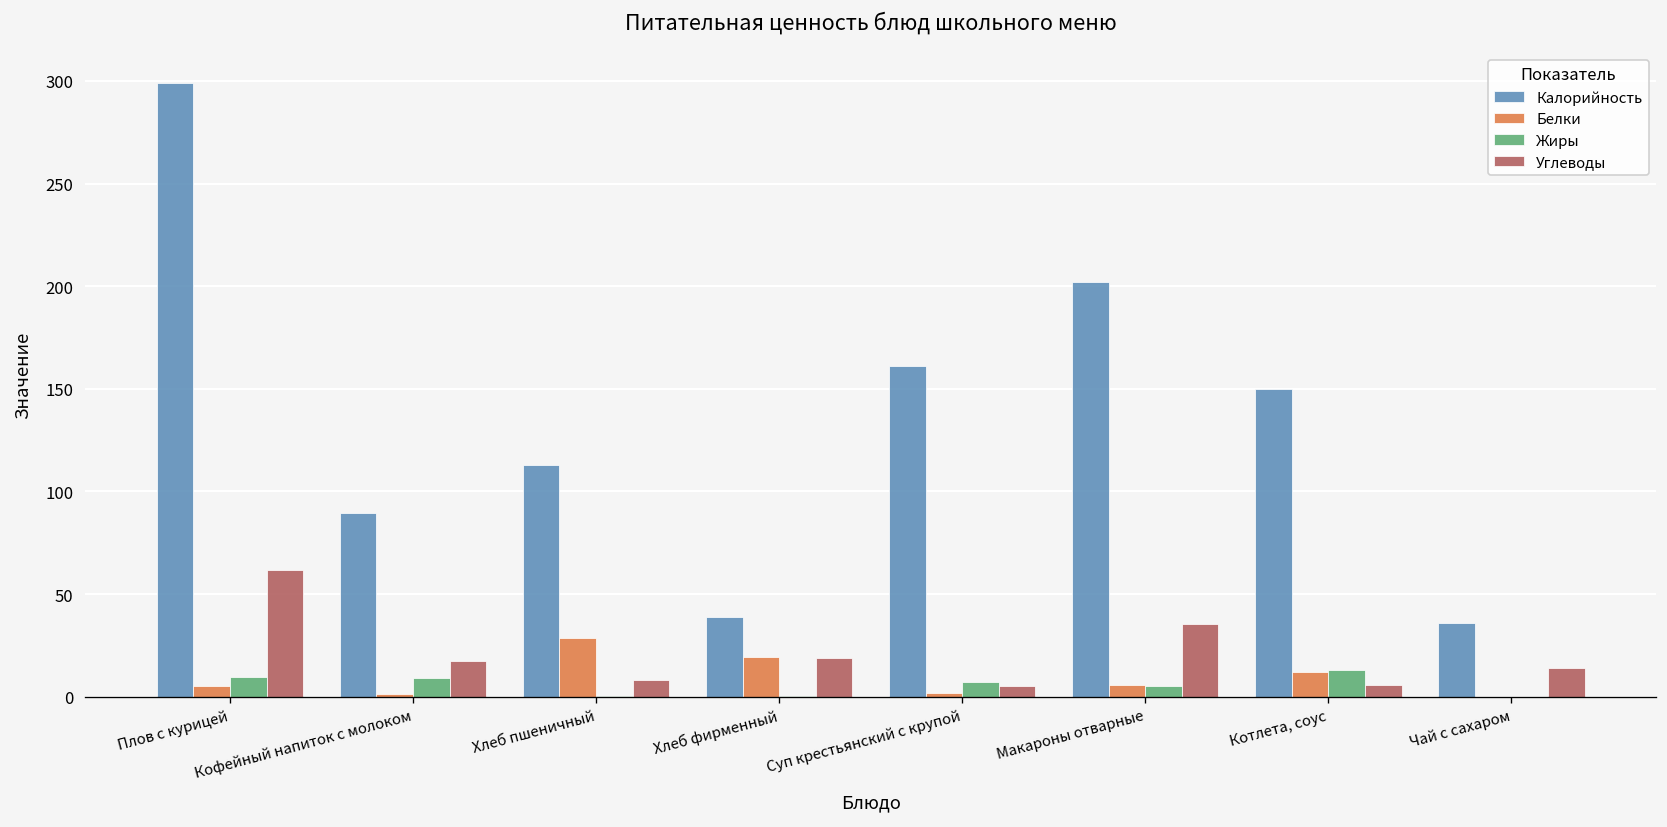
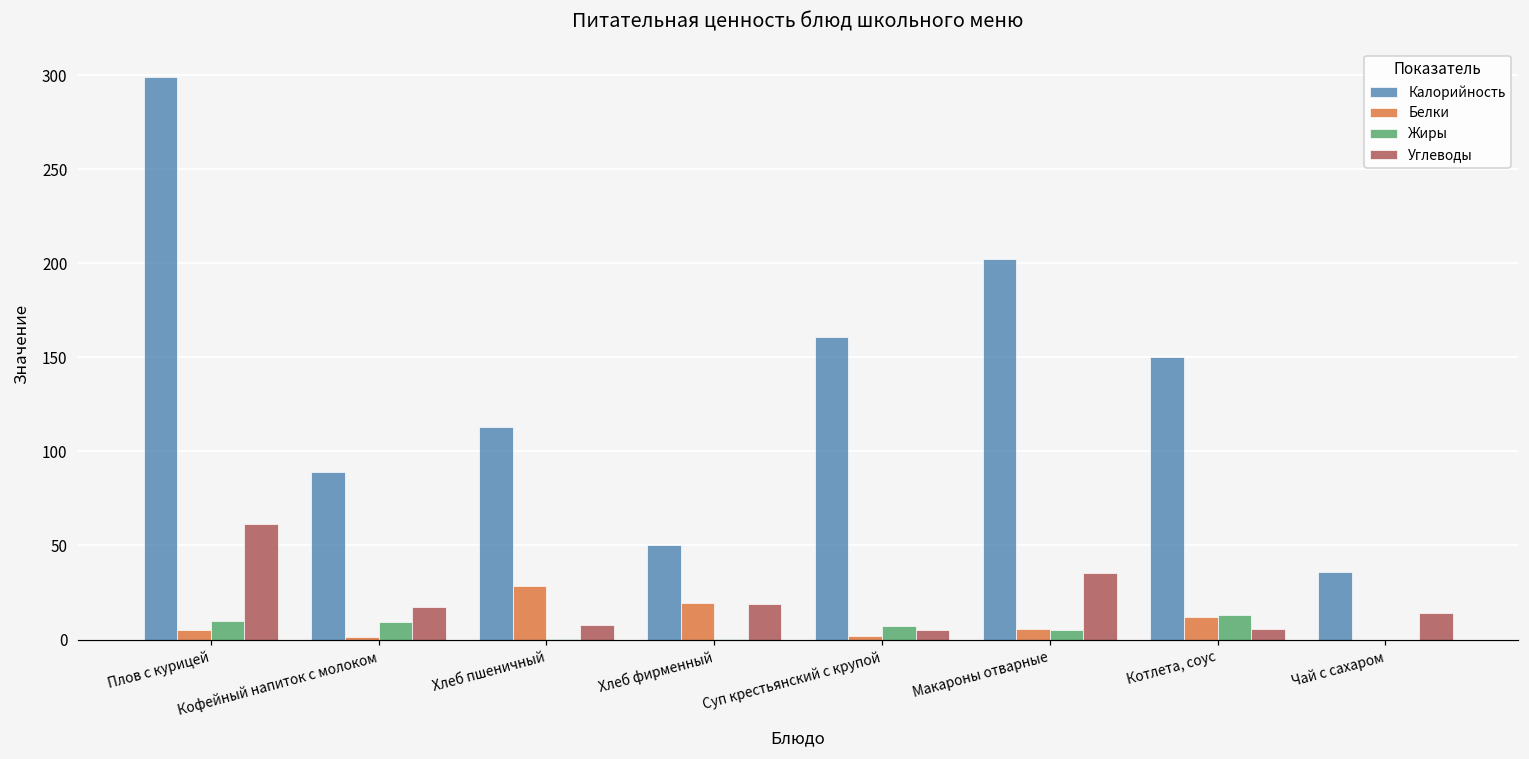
  {
    "Калорийность": {
      "Плов с курицей": 299,
      "Кофейный напиток с молоком": 89,
      "Хлеб пшеничный": 113,
-     "Хлеб фирменный": 39,
+     "Хлеб фирменный": 50,
      "Суп крестьянский с крупой": 161,
      "Макароны отварные": 202,
      "Котлета, соус": 150,
      "Чай с сахаром": 36
    },
    "Белки": {
      "Плов с курицей": 5,
      "Хлеб пшеничный": 29,
      "Хлеб фирменный": 19,
      "Суп крестьянский с крупой": 2,
      "Макароны отварные": 6,
      "Котлета, соус": 12,
      "Чай с сахаром": 0
    },
    "Жиры": {
      "Плов с курицей": 10,
      "Кофейный напиток с молоком": 9,
      "Суп крестьянский с крупой": 7,
      "Макароны отварные": 5,
      "Котлета, соус": 13,
      "Чай с сахаром": 0
    },
    "Углеводы": {
      "Плов с курицей": 62,
      "Кофейный напиток с молоком": 17,
      "Хлеб пшеничный": 8,
      "Хлеб фирменный": 19,
      "Суп крестьянский с крупой": 5,
      "Макароны отварные": 35,
      "Котлета, соус": 6,
      "Чай с сахаром": 14
    }
  }
